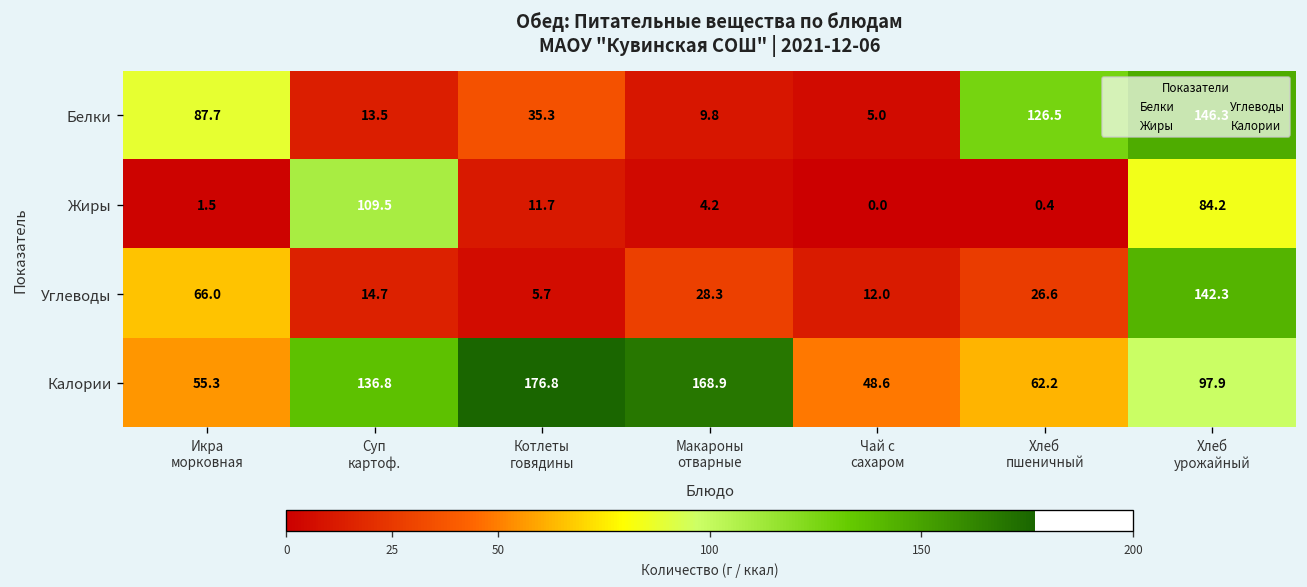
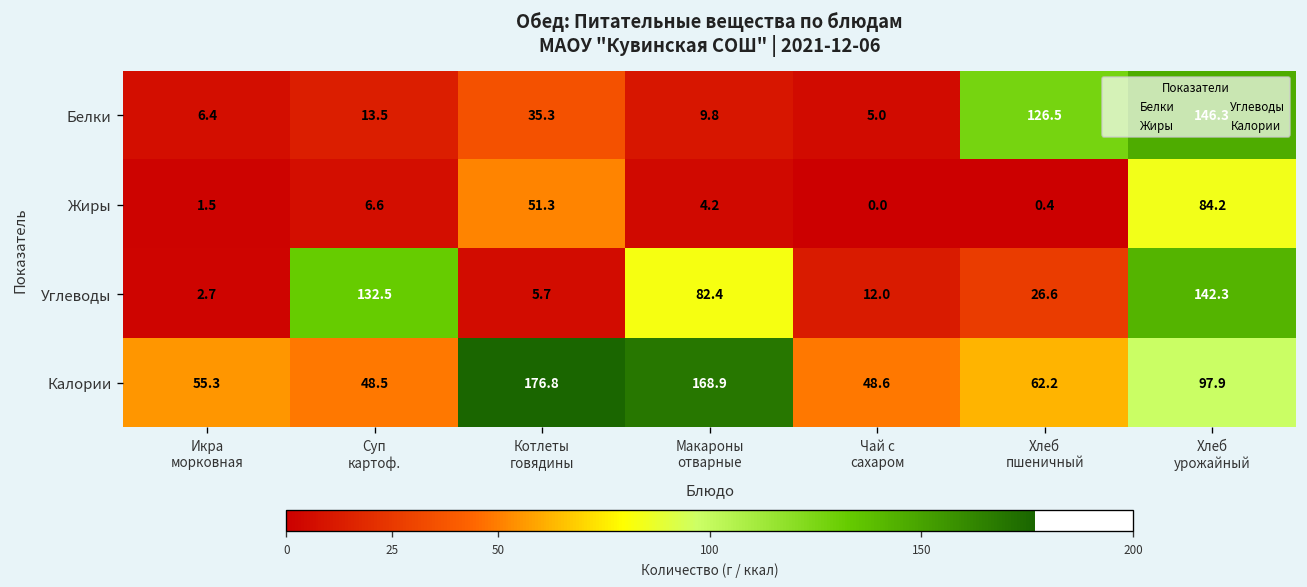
  {
    "Белки": {
-     "Икра морковная": 87.7,
+     "Икра морковная": 6.4,
      "Суп картоф.": 13.5,
      "Котлеты говядины": 35.3,
      "Макароны отварные": 9.8,
      "Чай с сахаром": 5.0,
      "Хлеб пшеничный": 126.5
    },
    "Жиры": {
      "Икра морковная": 1.5,
-     "Суп картоф.": 109.5,
-     "Котлеты говядины": 11.7,
+     "Суп картоф.": 6.6,
+     "Котлеты говядины": 51.3,
      "Макароны отварные": 4.2,
      "Чай с сахаром": 0.0,
      "Хлеб пшеничный": 0.4,
      "Хлеб урожайный": 84.2
    },
    "Углеводы": {
-     "Икра морковная": 66.0,
-     "Суп картоф.": 14.7,
+     "Икра морковная": 2.7,
+     "Суп картоф.": 132.5,
      "Котлеты говядины": 5.7,
-     "Макароны отварные": 28.3,
+     "Макароны отварные": 82.4,
      "Чай с сахаром": 12.0,
      "Хлеб пшеничный": 26.6,
      "Хлеб урожайный": 142.3
    },
    "Калории": {
      "Икра морковная": 55.3,
-     "Суп картоф.": 136.8,
+     "Суп картоф.": 48.5,
      "Котлеты говядины": 176.8,
      "Макароны отварные": 168.9,
      "Чай с сахаром": 48.6,
      "Хлеб пшеничный": 62.2,
      "Хлеб урожайный": 97.9
    }
  }
